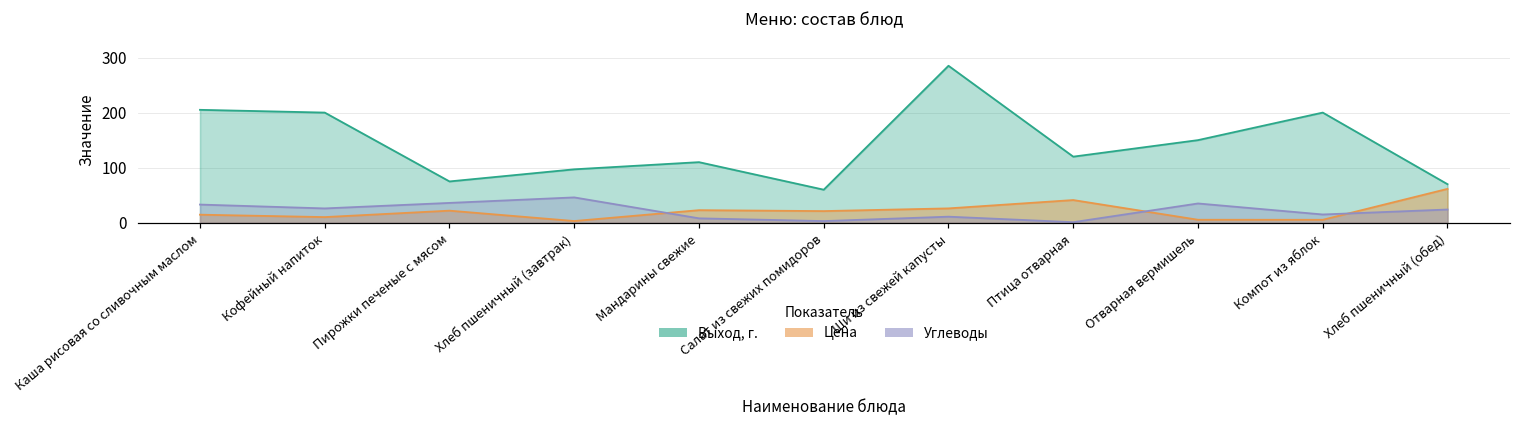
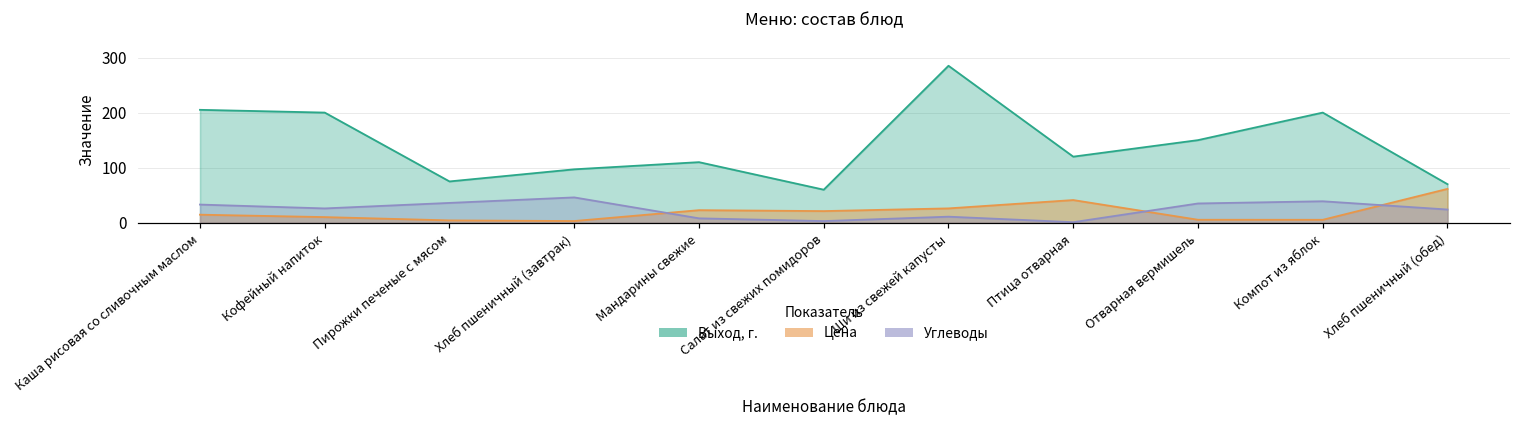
  {
    "Выход, г.": {
      "Каша рисовая со сливочным маслом": 210,
      "Кофейный напиток": 200,
      "Пирожки печеные с мясом": 80,
      "Хлеб пшеничный (завтрак)": 100,
      "Мандарины свежие": 110,
      "Салат из свежих помидоров": 60,
      "Щи из свежей капусты": 290,
      "Птица отварная": 120,
      "Отварная вермишель": 150,
      "Компот из яблок": 200,
      "Хлеб пшеничный (обед)": 70
    },
    "Цена": {
      "Каша рисовая со сливочным маслом": 10,
      "Кофейный напиток": 10,
-     "Пирожки печеные с мясом": 20,
+     "Пирожки печеные с мясом": 0,
      "Хлеб пшеничный (завтрак)": 0,
      "Мандарины свежие": 20,
      "Салат из свежих помидоров": 20,
      "Щи из свежей капусты": 30,
      "Птица отварная": 40,
      "Отварная вермишель": 10,
      "Компот из яблок": 10,
      "Хлеб пшеничный (обед)": 60
    },
    "Углеводы": {
      "Каша рисовая со сливочным маслом": 30,
      "Кофейный напиток": 30,
      "Пирожки печеные с мясом": 40,
      "Хлеб пшеничный (завтрак)": 50,
      "Мандарины свежие": 10,
      "Салат из свежих помидоров": 0,
      "Щи из свежей капусты": 10,
      "Птица отварная": 0,
      "Отварная вермишель": 40,
-     "Компот из яблок": 20,
+     "Компот из яблок": 40,
      "Хлеб пшеничный (обед)": 20
    }
  }
